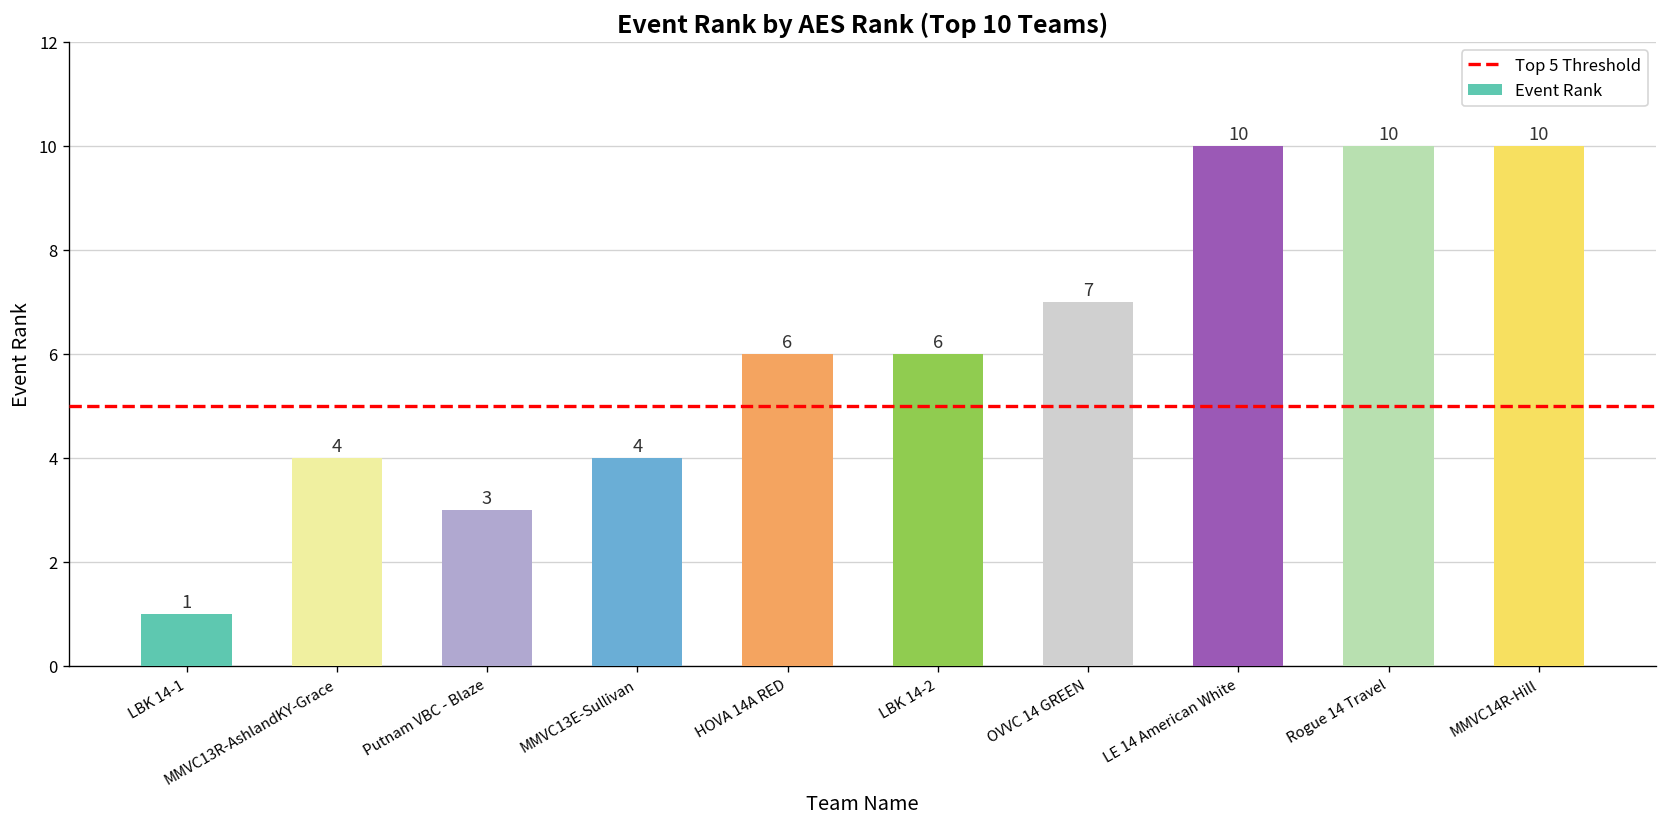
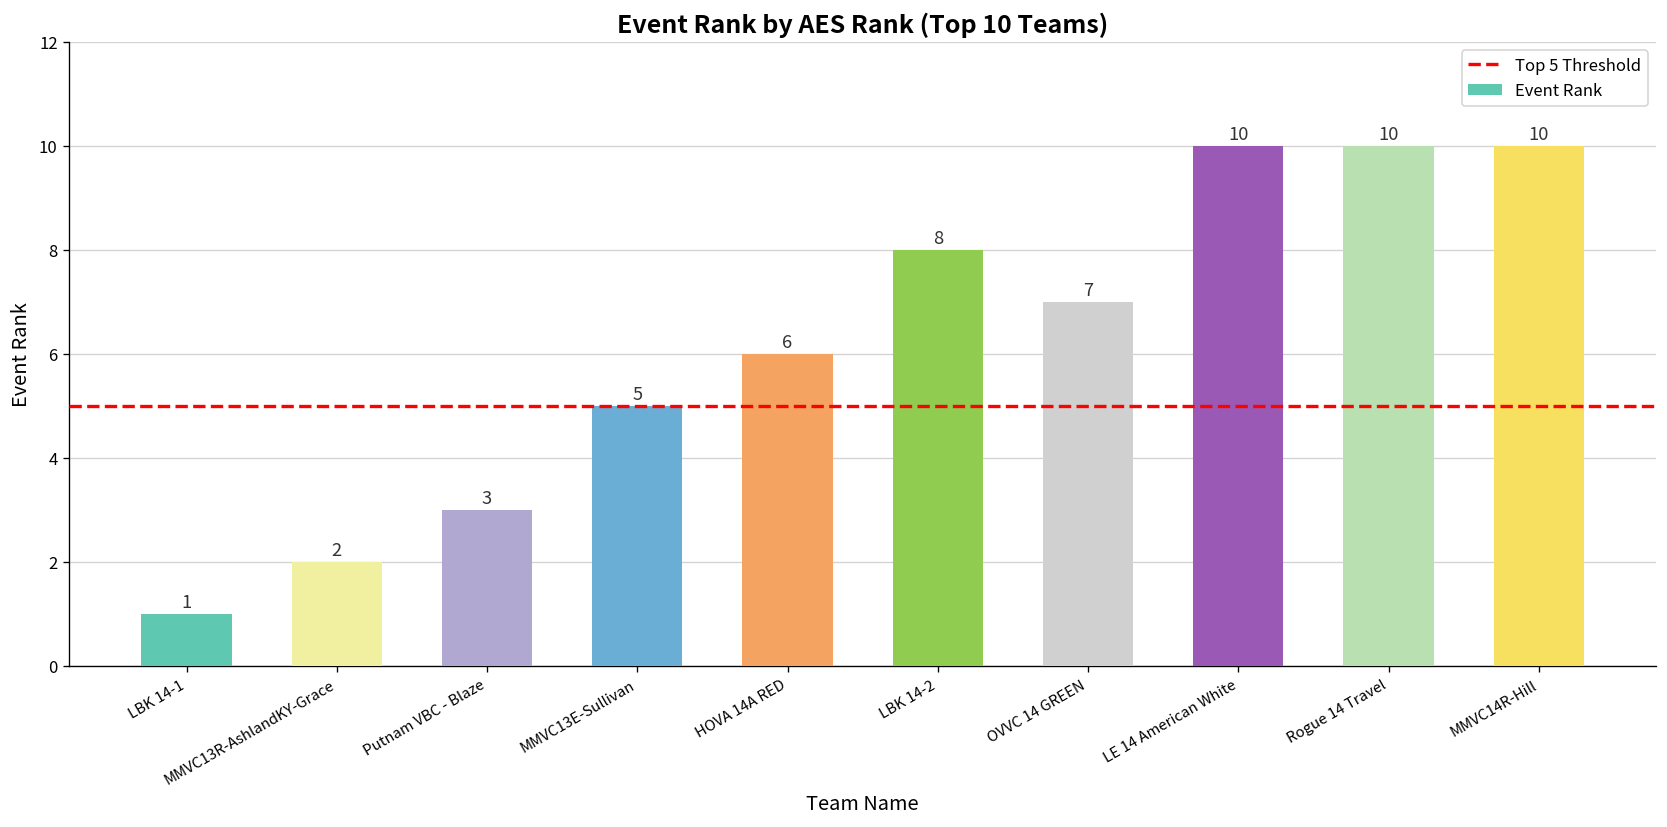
  {
    "LBK 14-1": 1,
-   "MMVC13R-AshlandKY-Grace": 4,
+   "MMVC13R-AshlandKY-Grace": 2,
    "Putnam VBC - Blaze": 3,
-   "MMVC13E-Sullivan": 4,
+   "MMVC13E-Sullivan": 5,
    "HOVA 14A RED": 6,
-   "LBK 14-2": 6,
+   "LBK 14-2": 8,
    "OVVC 14 GREEN": 7,
    "LE 14 American White": 10,
    "Rogue 14 Travel": 10,
    "MMVC14R-Hill": 10
  }
